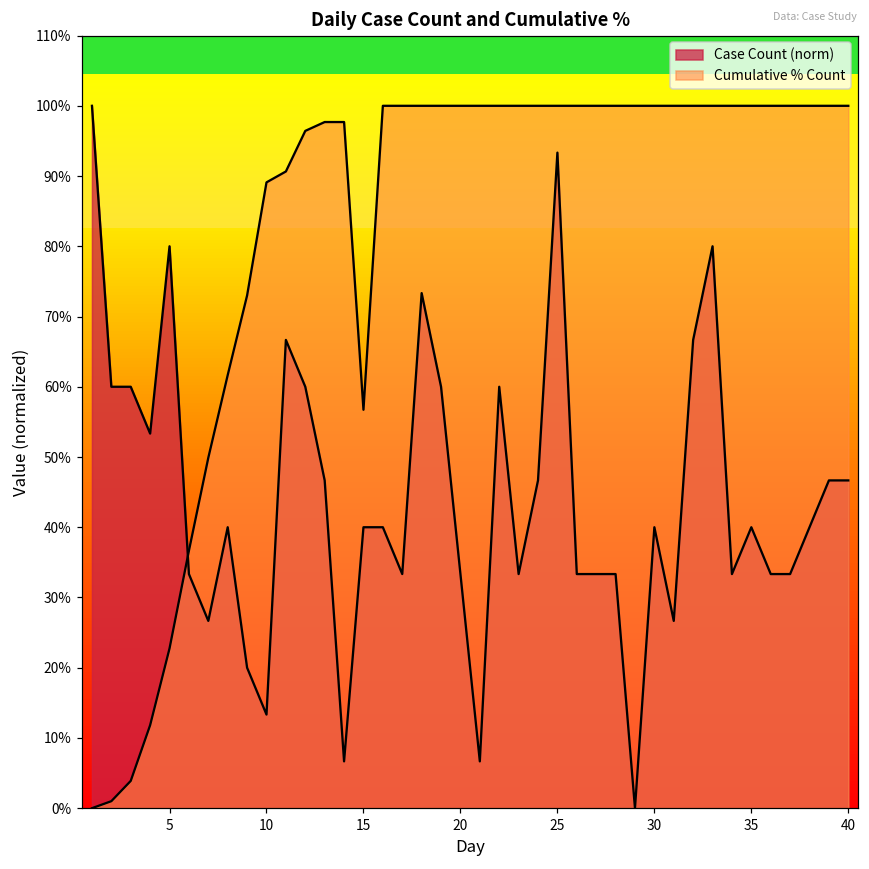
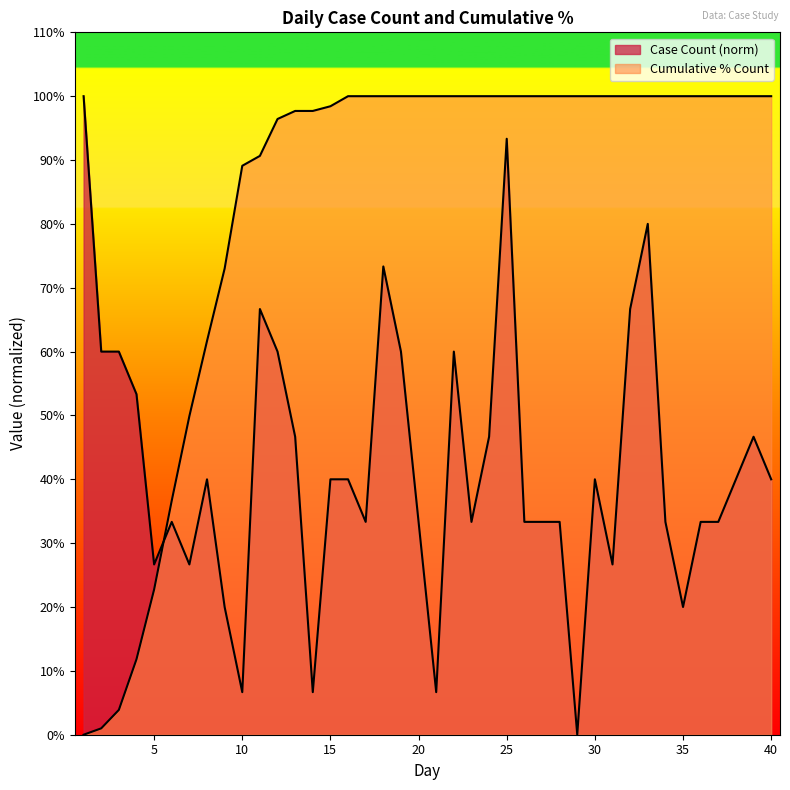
  {
    "Case Count (norm)": {
-     "5": "80%",
-     "10": "13%",
+     "5": "27%",
+     "10": "7%",
      "15": "40%",
      "20": "33%",
      "25": "93%",
      "30": "40%",
-     "35": "40%",
-     "40": "47%"
+     "35": "20%",
+     "40": "40%"
    },
    "Cumulative % Count": {
      "5": "23%",
      "10": "89%",
-     "15": "57%",
+     "15": "98%",
      "20": "100%",
      "25": "100%",
      "30": "100%",
      "35": "100%",
      "40": "100%"
    }
  }
